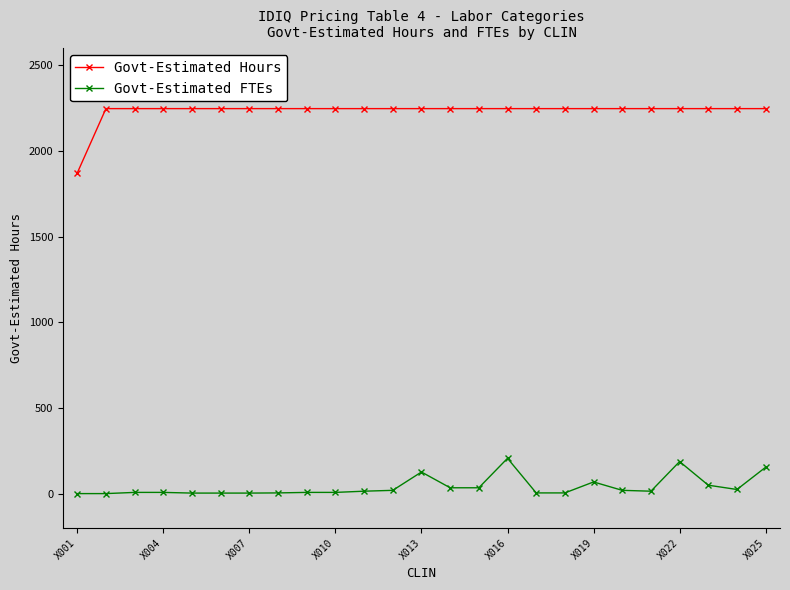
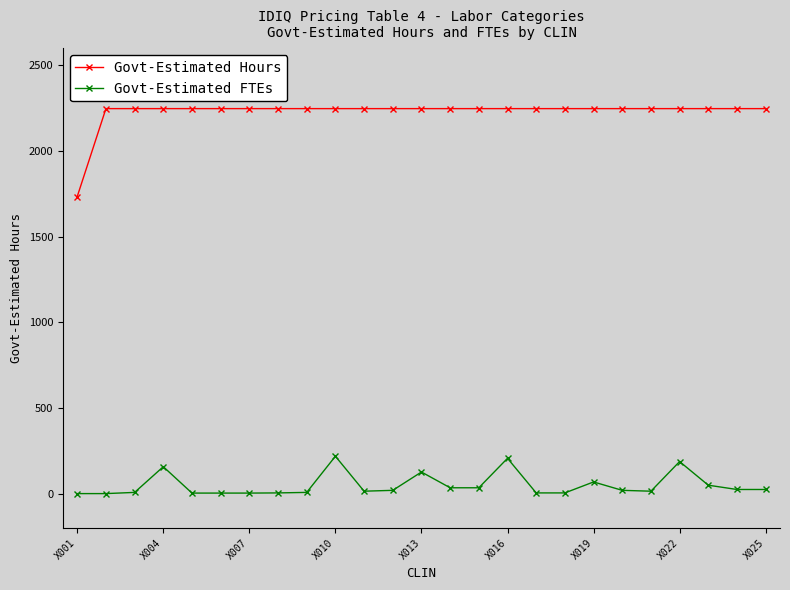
  {
    "Govt-Estimated Hours": {
-     "X001": 1870,
+     "X001": 1740,
      "X004": 2250,
      "X007": 2250,
      "X010": 2250,
      "X013": 2250,
      "X016": 2250,
      "X019": 2250,
      "X022": 2250,
      "X025": 2250
    },
    "Govt-Estimated FTEs": {
      "X001": 0,
-     "X004": 10,
+     "X004": 160,
      "X007": 0,
-     "X010": 10,
+     "X010": 220,
      "X013": 130,
      "X016": 210,
      "X019": 70,
      "X022": 190,
-     "X025": 160
+     "X025": 30
    }
  }
